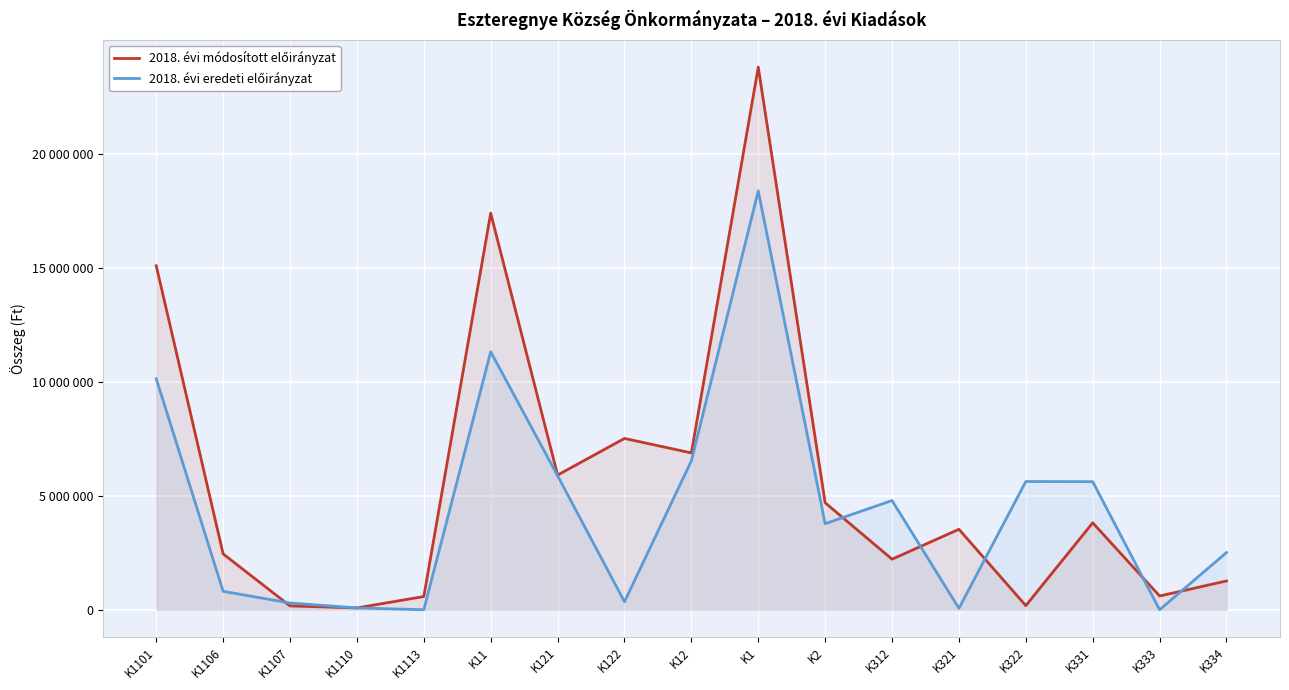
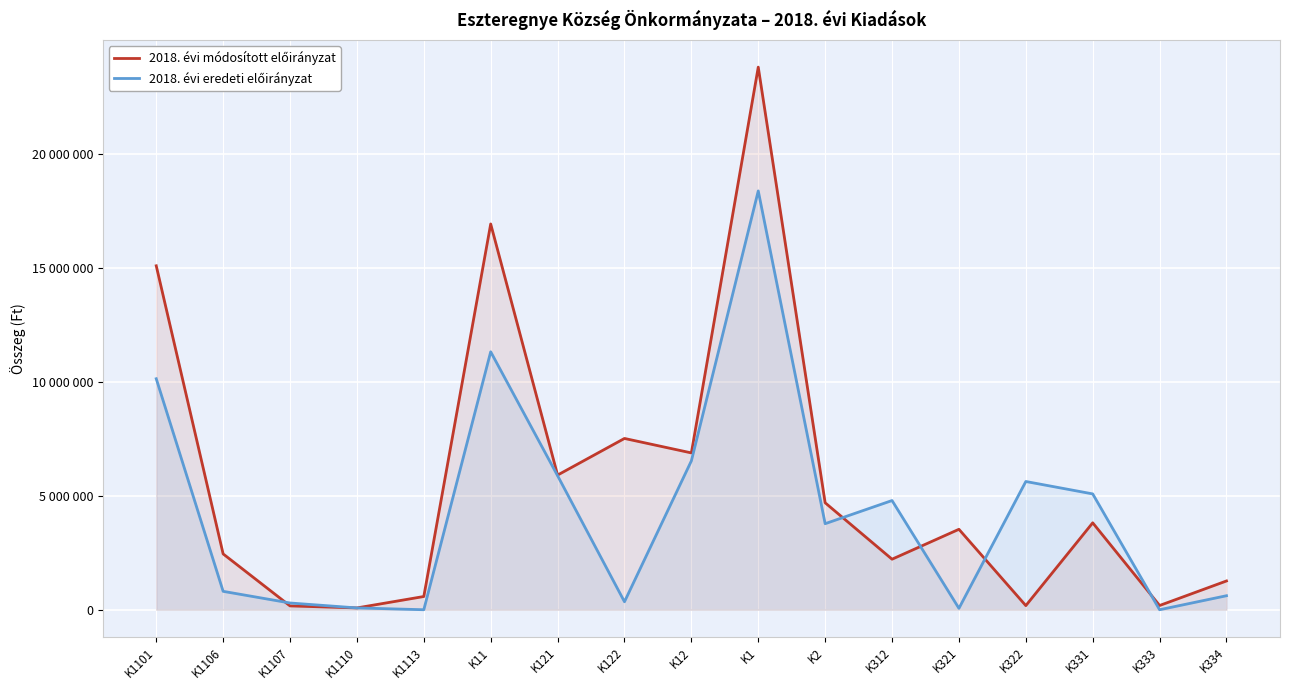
  {
    "2018. évi módosított előirányzat": {
      "K1101": 15100000,
      "K1106": 2400000,
      "K1107": 200000,
      "K1113": 600000,
-     "K11": 17400000,
+     "K11": 16900000,
      "K122": 7500000,
      "K12": 6900000,
      "K1": 23800000,
      "K2": 4700000,
      "K312": 2200000,
      "K321": 3500000,
      "K322": 200000,
      "K331": 3800000,
-     "K333": 600000,
+     "K333": 200000,
      "K334": 1300000
    },
    "2018. évi eredeti előirányzat": {
      "K1101": 10100000,
      "K1106": 800000,
      "K1107": 300000,
      "K1113": 0,
      "K11": 11300000,
      "K122": 400000,
      "K12": 6500000,
      "K1": 18400000,
      "K2": 3800000,
      "K312": 4800000,
      "K321": 100000,
      "K322": 5600000,
-     "K331": 5600000,
+     "K331": 5100000,
      "K333": 0,
-     "K334": 2500000
+     "K334": 600000
    }
  }
